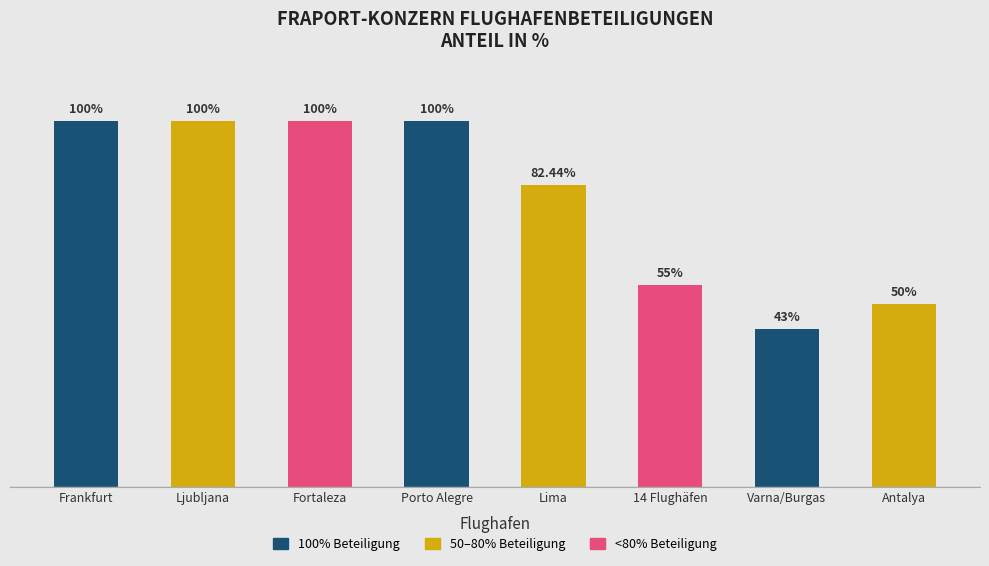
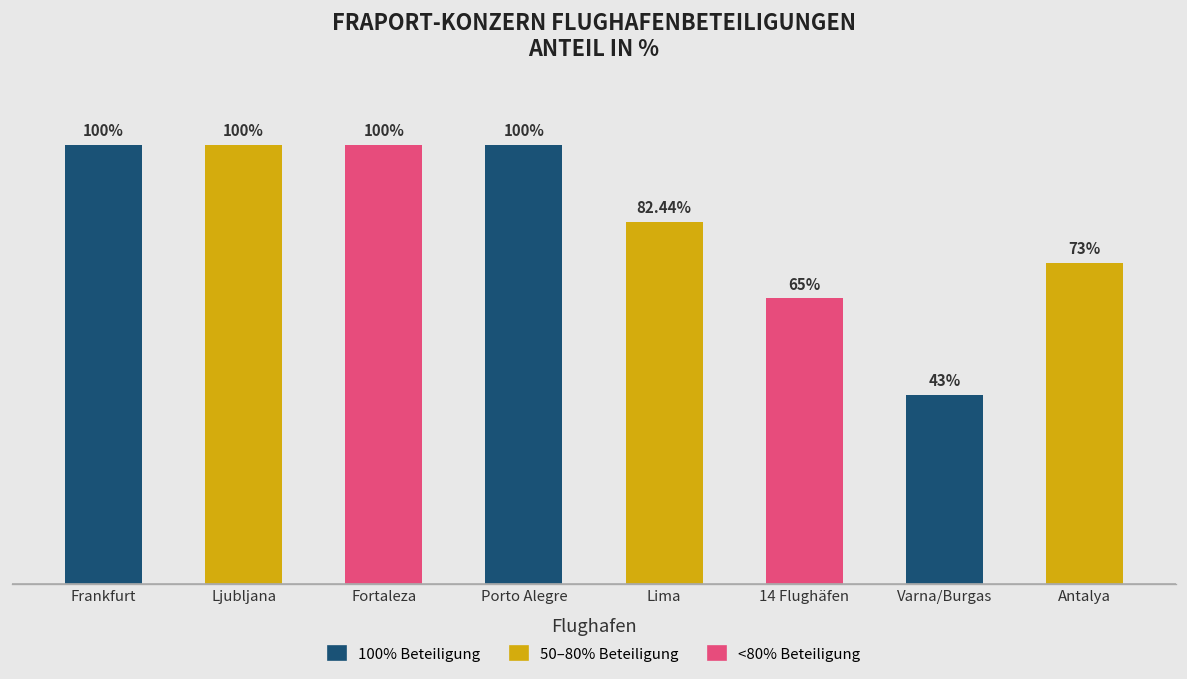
  {
    "Frankfurt": "100%",
    "Ljubljana": "100%",
    "Fortaleza": "100%",
    "Porto Alegre": "100%",
    "Lima": "82.44%",
-   "14 Flughäfen": "55%",
+   "14 Flughäfen": "65%",
    "Varna/Burgas": "43%",
-   "Antalya": "50%"
+   "Antalya": "73%"
  }
